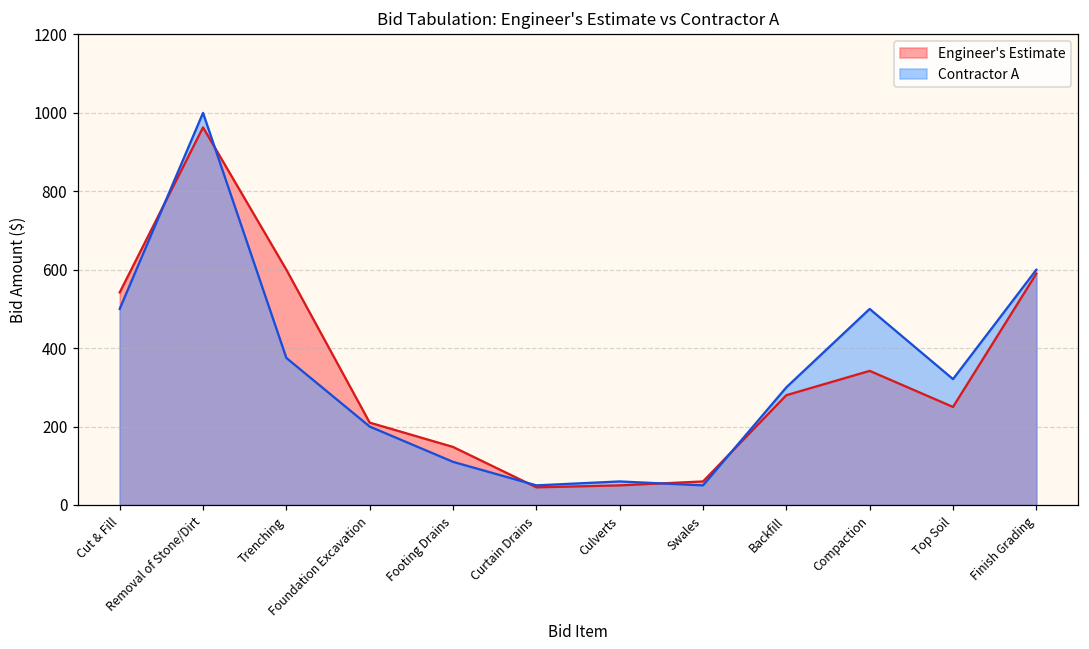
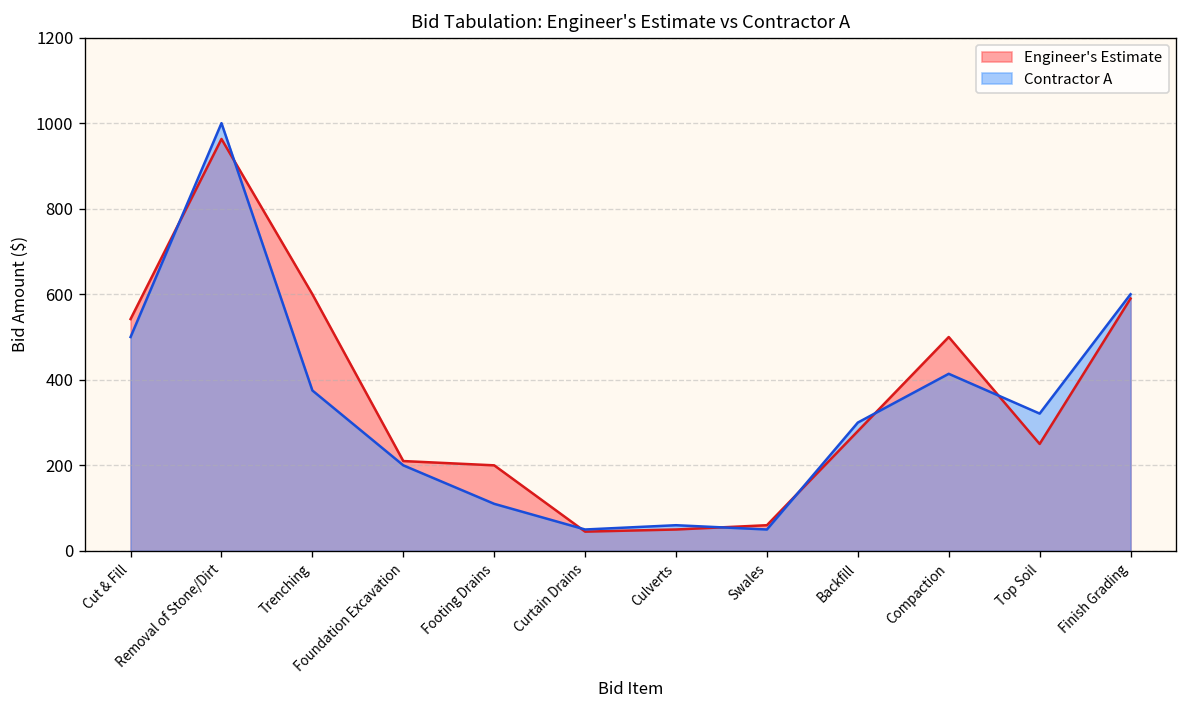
  {
    "Engineer's Estimate": {
      "Cut & Fill": 540,
      "Removal of Stone/Dirt": 960,
      "Trenching": 600,
      "Foundation Excavation": 210,
-     "Footing Drains": 150,
+     "Footing Drains": 200,
      "Culverts": 50,
      "Swales": 60,
      "Backfill": 280,
-     "Compaction": 340,
+     "Compaction": 500,
      "Top Soil": 250,
      "Finish Grading": 590
    },
    "Contractor A": {
      "Cut & Fill": 500,
      "Removal of Stone/Dirt": 1000,
      "Trenching": 380,
      "Foundation Excavation": 200,
      "Footing Drains": 110,
      "Culverts": 60,
      "Swales": 50,
      "Backfill": 300,
-     "Compaction": 500,
+     "Compaction": 410,
      "Top Soil": 320,
      "Finish Grading": 600
    }
  }
